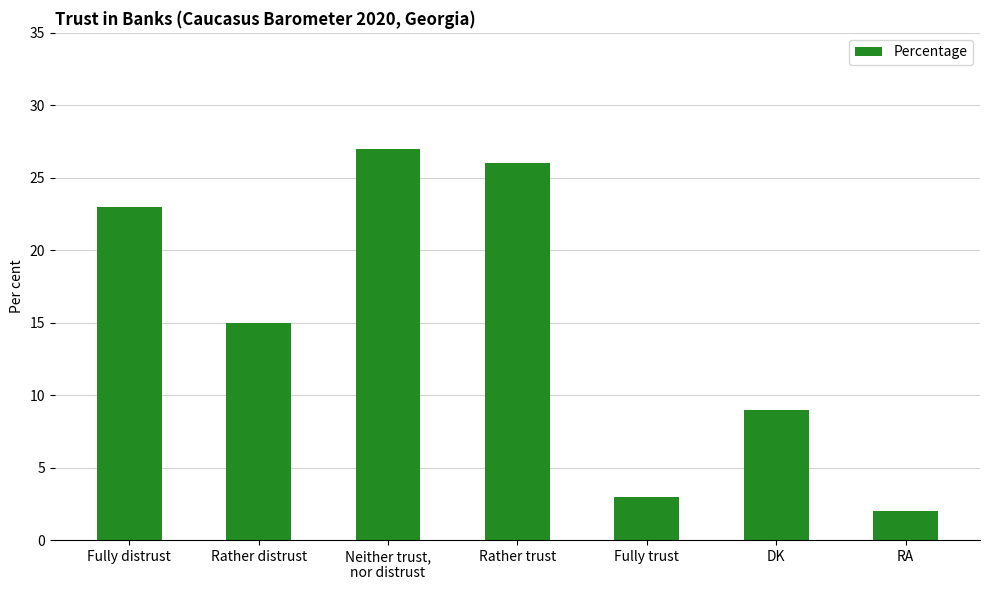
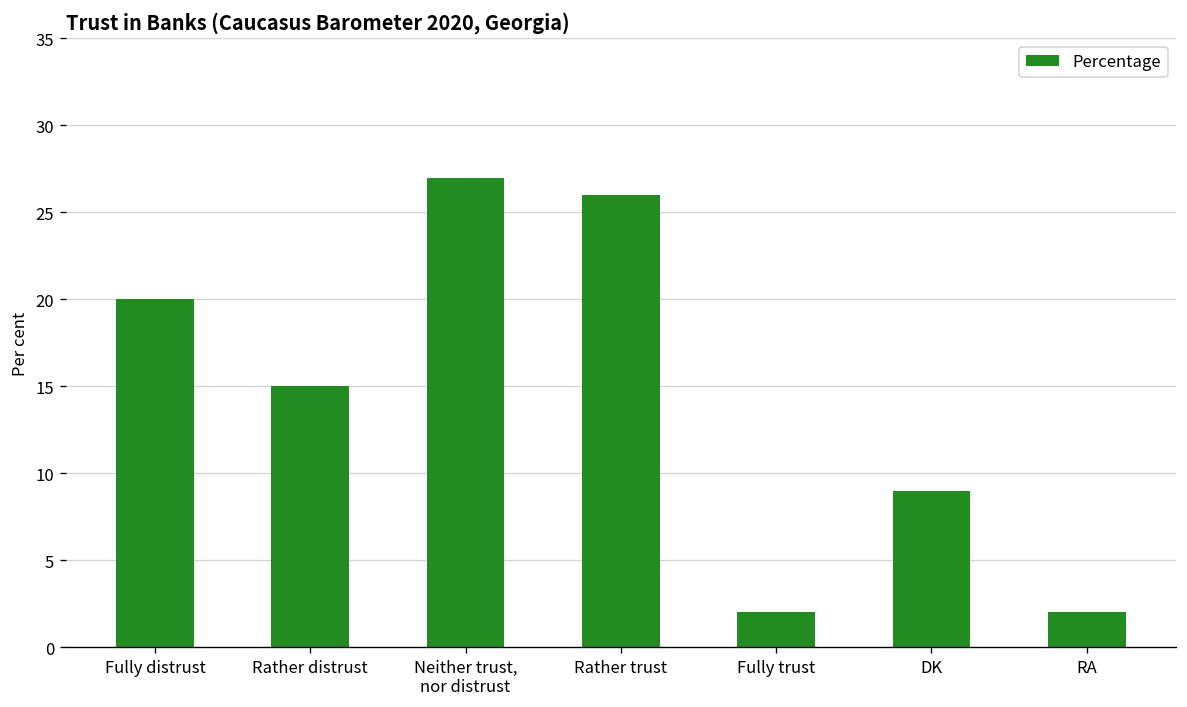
  {
-   "Fully distrust": 23,
+   "Fully distrust": 20,
    "Rather distrust": 15,
    "Neither trust, nor distrust": 27,
    "Rather trust": 26,
-   "Fully trust": 3,
+   "Fully trust": 2,
    "DK": 9,
    "RA": 2
  }
